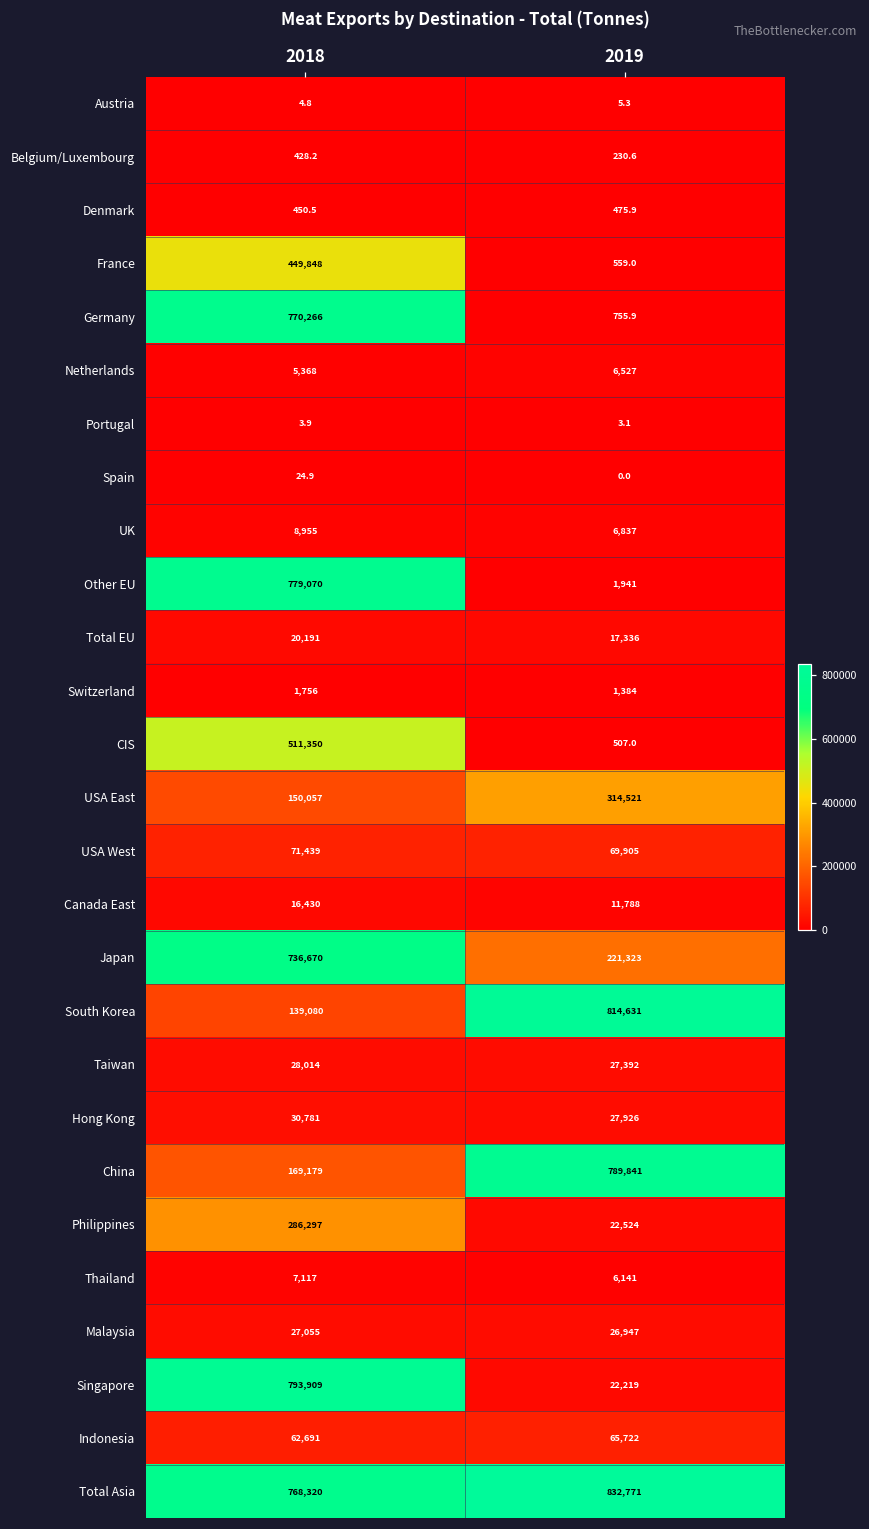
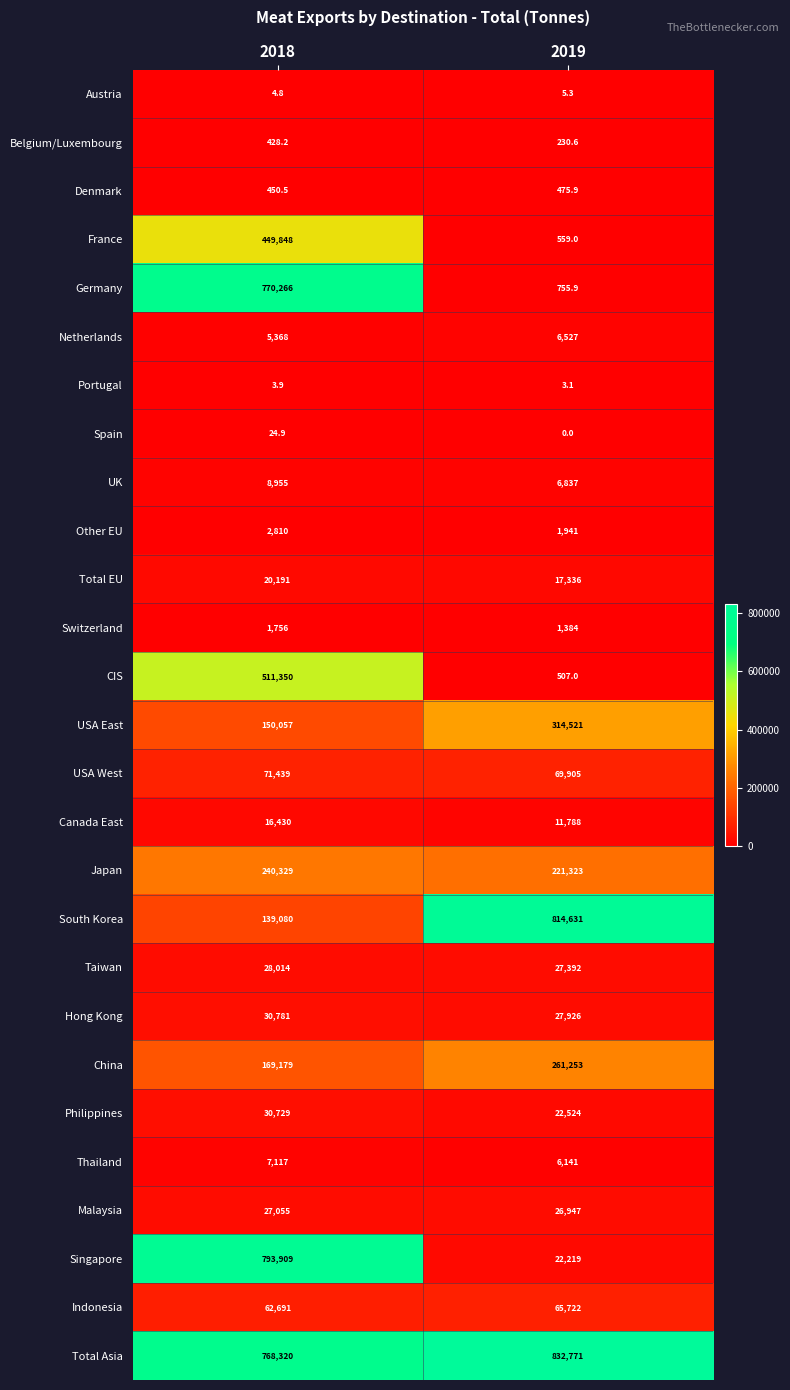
  {
    "Austria": {
      "2018": "4.8",
      "2019": "5.3"
    },
    "Belgium/Luxembourg": {
      "2018": "428.2",
      "2019": "230.6"
    },
    "Denmark": {
      "2018": "450.5",
      "2019": "475.9"
    },
    "France": {
      "2018": "449,848",
      "2019": "559.0"
    },
    "Germany": {
      "2018": "770,266",
      "2019": "755.9"
    },
    "Netherlands": {
      "2018": "5,368",
      "2019": "6,527"
    },
    "Portugal": {
      "2018": "3.9",
      "2019": "3.1"
    },
    "Spain": {
      "2018": "24.9",
      "2019": "0.0"
    },
    "UK": {
      "2018": "8,955",
      "2019": "6,837"
    },
    "Other EU": {
-     "2018": "779,070",
+     "2018": "2,810",
      "2019": "1,941"
    },
    "Total EU": {
      "2018": "20,191",
      "2019": "17,336"
    },
    "Switzerland": {
      "2018": "1,756",
      "2019": "1,384"
    },
    "CIS": {
      "2018": "511,350",
      "2019": "507.0"
    },
    "USA East": {
      "2018": "150,057",
      "2019": "314,521"
    },
    "USA West": {
      "2018": "71,439",
      "2019": "69,905"
    },
    "Canada East": {
      "2018": "16,430",
      "2019": "11,788"
    },
    "Japan": {
-     "2018": "736,670",
+     "2018": "240,329",
      "2019": "221,323"
    },
    "South Korea": {
      "2018": "139,080",
      "2019": "814,631"
    },
    "Taiwan": {
      "2018": "28,014",
      "2019": "27,392"
    },
    "Hong Kong": {
      "2018": "30,781",
      "2019": "27,926"
    },
    "China": {
      "2018": "169,179",
-     "2019": "789,841"
+     "2019": "261,253"
    },
    "Philippines": {
-     "2018": "286,297",
+     "2018": "30,729",
      "2019": "22,524"
    },
    "Thailand": {
      "2018": "7,117",
      "2019": "6,141"
    },
    "Malaysia": {
      "2018": "27,055",
      "2019": "26,947"
    },
    "Singapore": {
      "2018": "793,909",
      "2019": "22,219"
    },
    "Indonesia": {
      "2018": "62,691",
      "2019": "65,722"
    },
    "Total Asia": {
      "2018": "768,320",
      "2019": "832,771"
    }
  }
